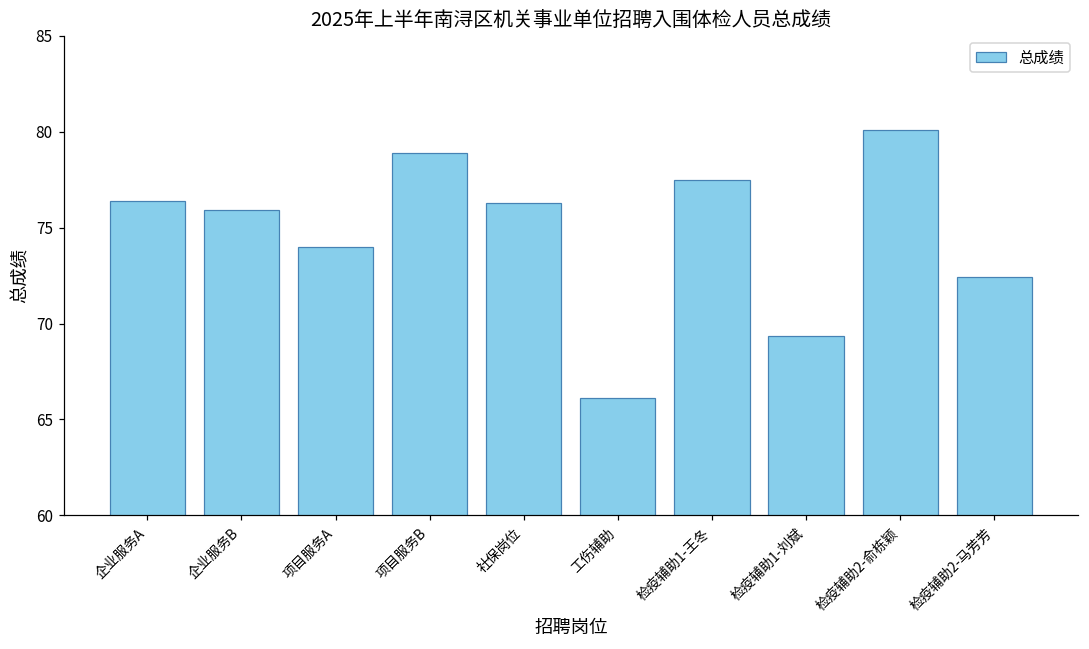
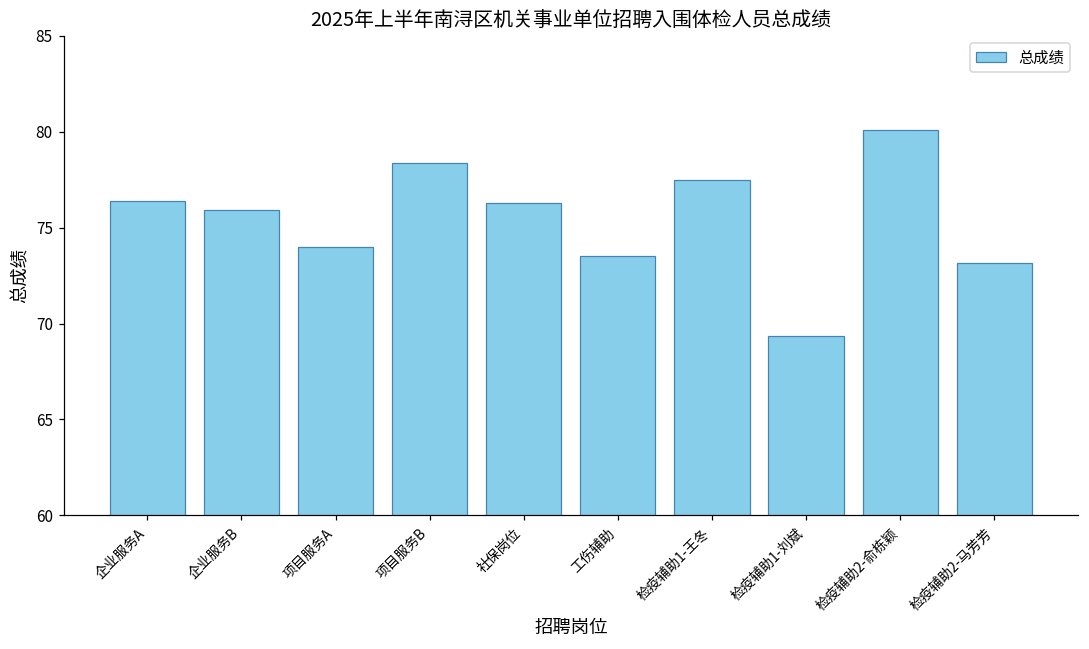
  {
    "企业服务A": 76.4,
    "企业服务B": 75.9,
    "项目服务A": 74.0,
-   "项目服务B": 78.9,
+   "项目服务B": 78.3,
    "社保岗位": 76.3,
-   "工伤辅助": 66.1,
+   "工伤辅助": 73.5,
    "检疫辅助1-王冬": 77.5,
    "检疫辅助1-刘斌": 69.4,
    "检疫辅助2-俞栋颖": 80.1,
-   "检疫辅助2-马芳芳": 72.4
+   "检疫辅助2-马芳芳": 73.1
  }
